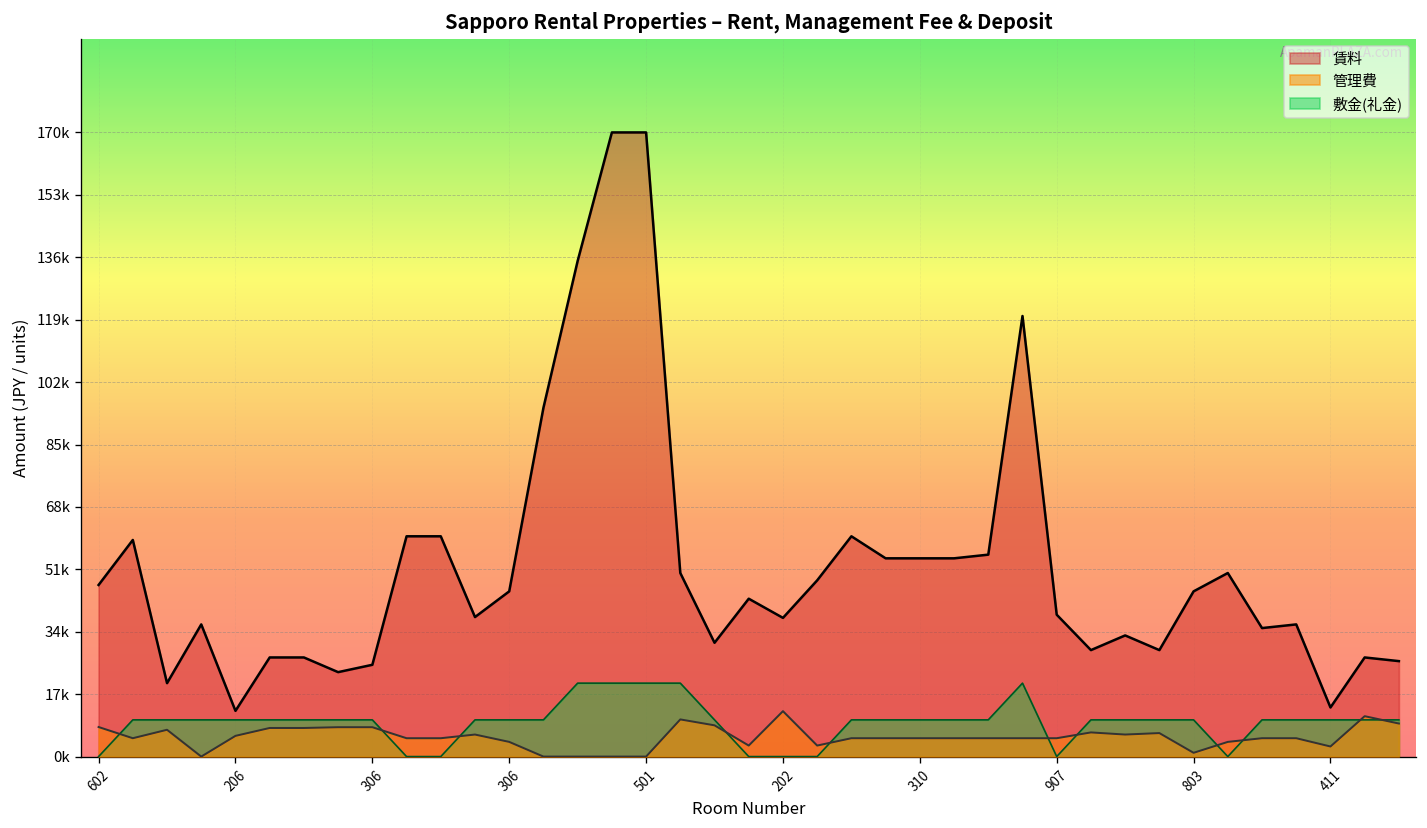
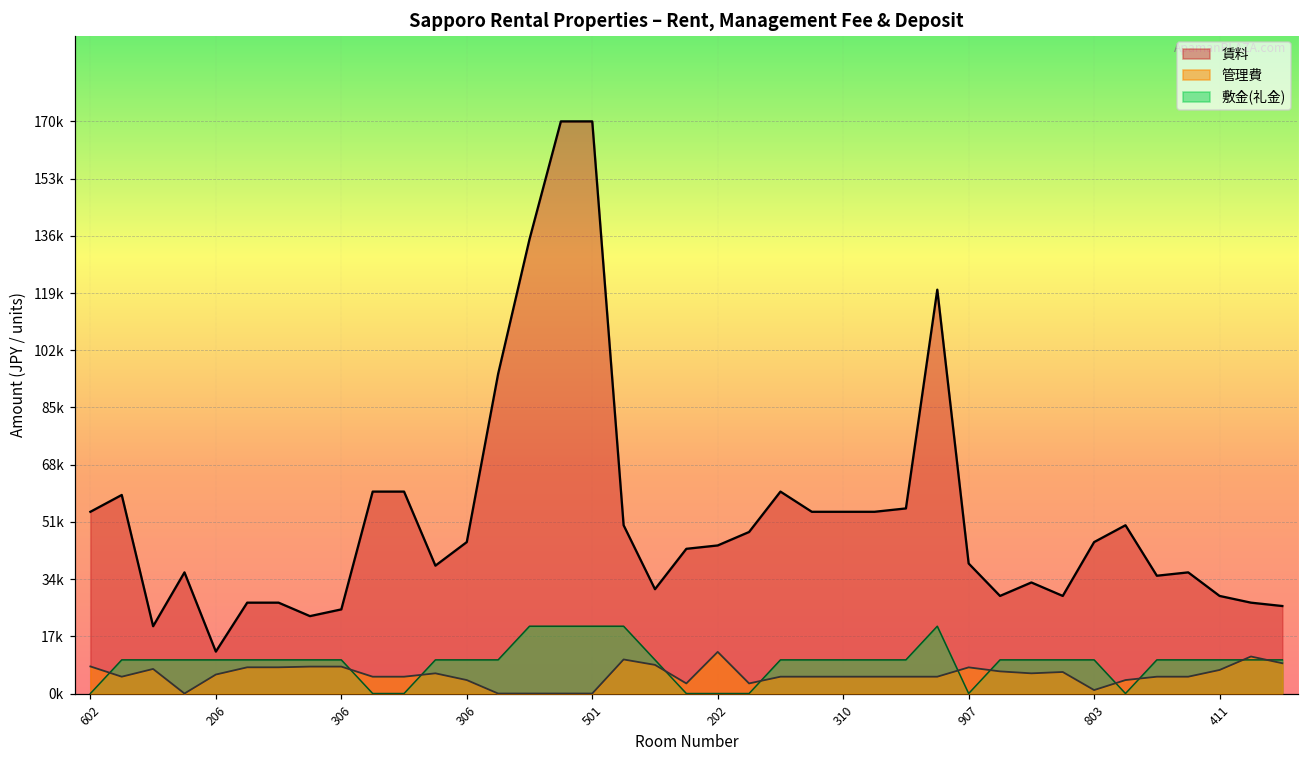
  {
    "賃料": {
-     "602": 47000,
+     "602": 54000,
      "206": 12000,
      "501": 170000,
-     "202": 38000,
+     "202": 44000,
      "310": 54000,
      "907": 39000,
      "803": 45000,
-     "411": 13000
+     "411": 29000
    },
    "管理費": {
      "602": 8000,
      "206": 6000,
      "501": 0,
      "202": 12000,
      "310": 5000,
-     "907": 5000,
+     "907": 8000,
      "803": 1000,
-     "411": 3000
+     "411": 7000
    },
    "敷金(礼金)": {
      "602": 0,
      "206": 10000,
      "501": 20000,
      "202": 0,
      "310": 10000,
      "907": 0,
      "803": 10000,
      "411": 10000
    }
  }
